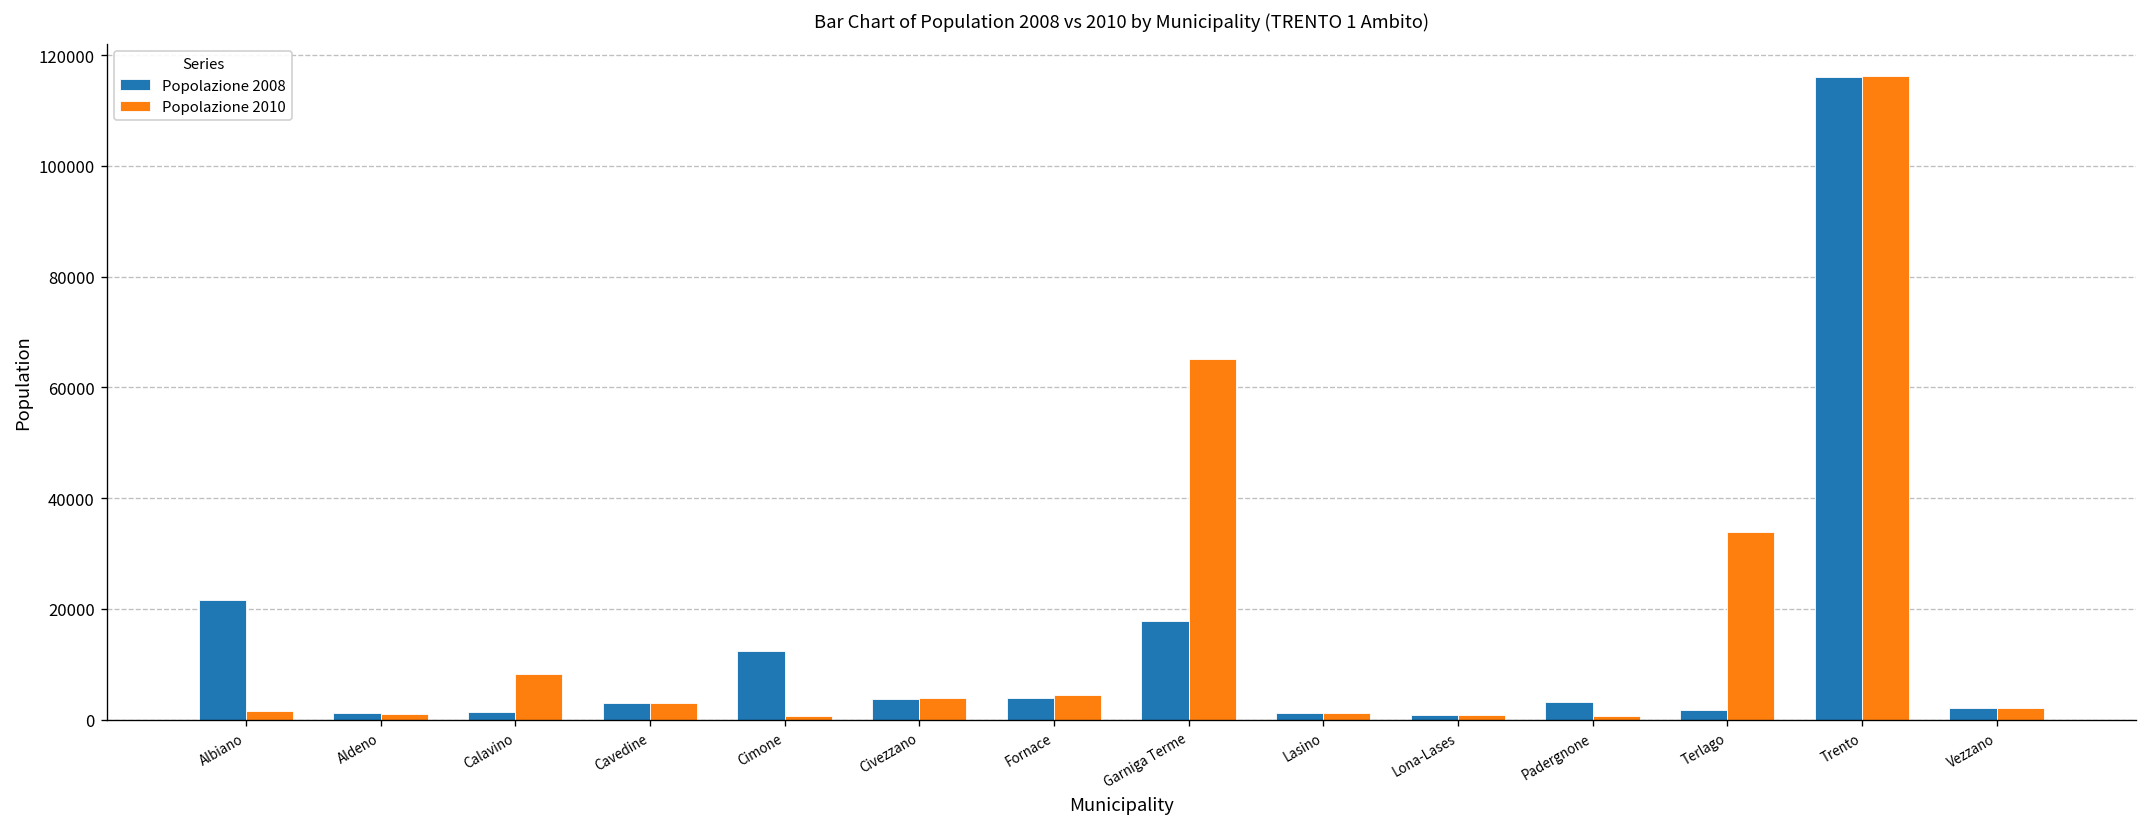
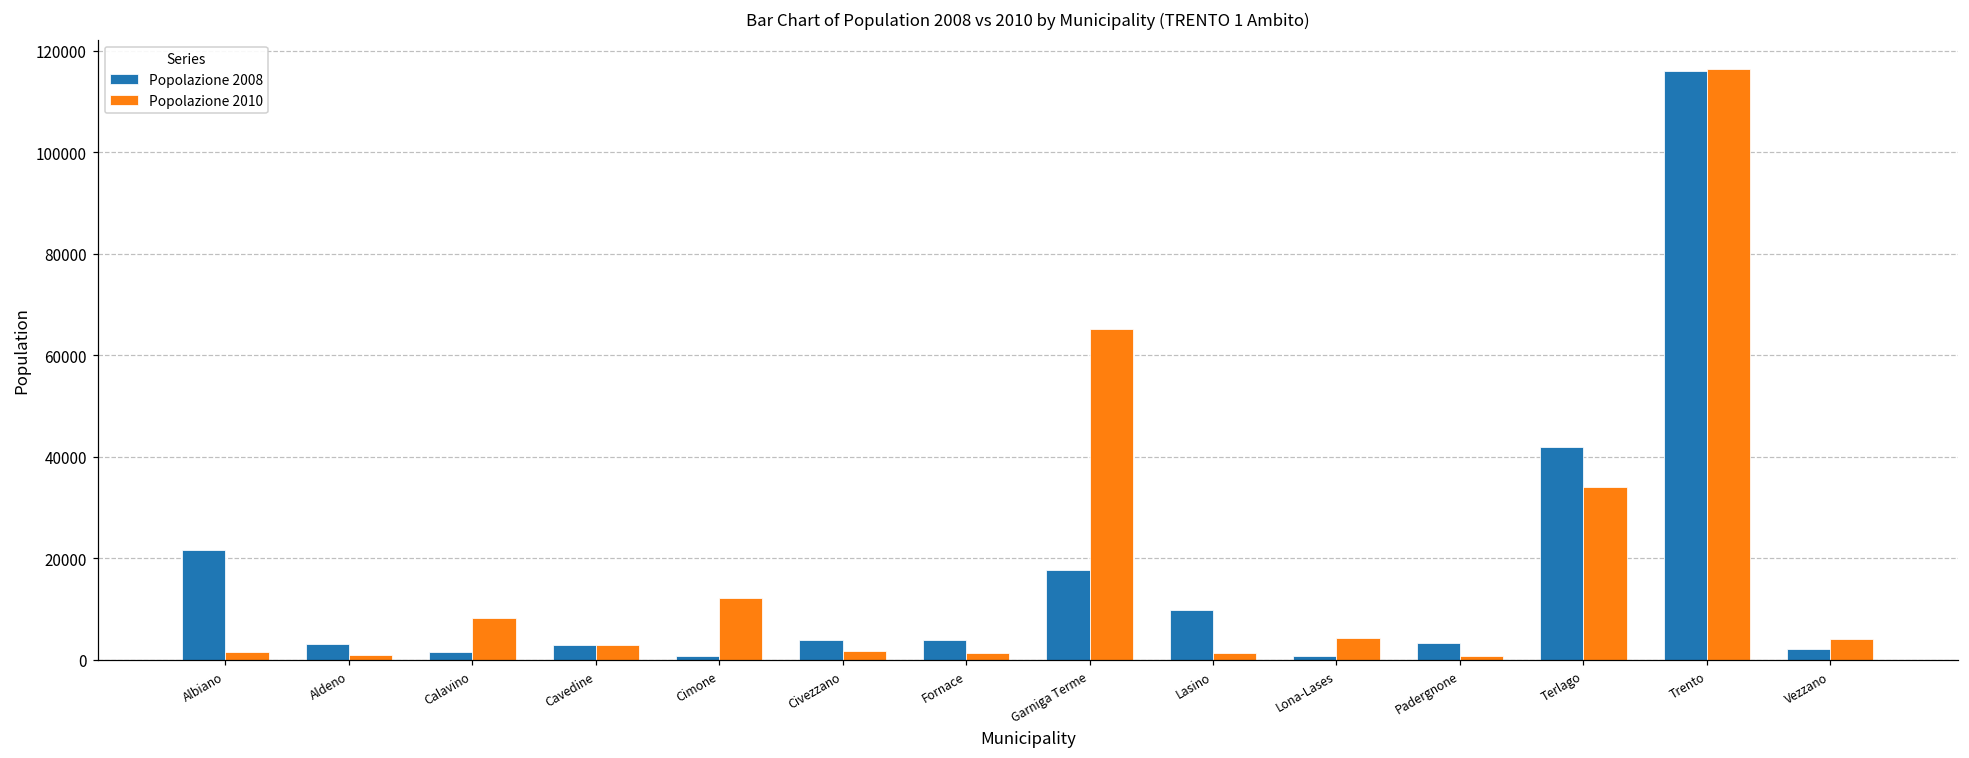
  {
    "Popolazione 2008": {
      "Albiano": 22000,
-     "Aldeno": 1000,
+     "Aldeno": 3000,
      "Calavino": 1000,
      "Cavedine": 3000,
-     "Cimone": 12000,
+     "Cimone": 1000,
      "Civezzano": 4000,
      "Fornace": 4000,
      "Garniga Terme": 18000,
-     "Lasino": 1000,
+     "Lasino": 10000,
      "Lona-Lases": 1000,
      "Padergnone": 3000,
-     "Terlago": 2000,
+     "Terlago": 42000,
      "Trento": 116000,
      "Vezzano": 2000
    },
    "Popolazione 2010": {
      "Albiano": 2000,
      "Aldeno": 1000,
      "Calavino": 8000,
      "Cavedine": 3000,
-     "Cimone": 1000,
-     "Civezzano": 4000,
-     "Fornace": 4000,
+     "Cimone": 12000,
+     "Civezzano": 2000,
+     "Fornace": 1000,
      "Garniga Terme": 65000,
      "Lasino": 1000,
-     "Lona-Lases": 1000,
+     "Lona-Lases": 4000,
      "Padergnone": 1000,
      "Terlago": 34000,
      "Trento": 116000,
-     "Vezzano": 2000
+     "Vezzano": 4000
    }
  }
